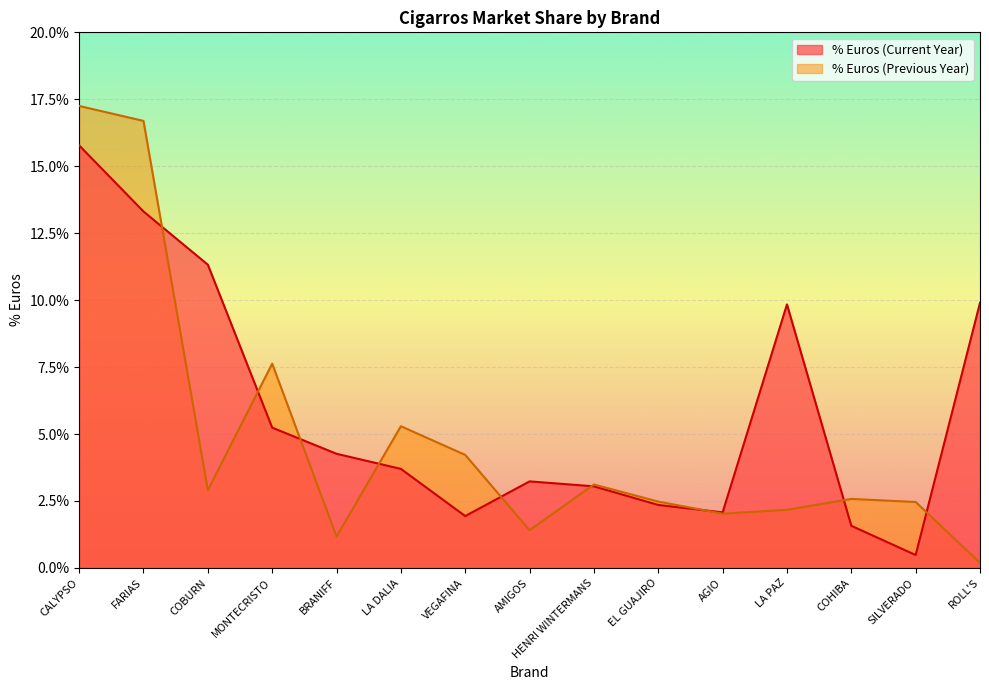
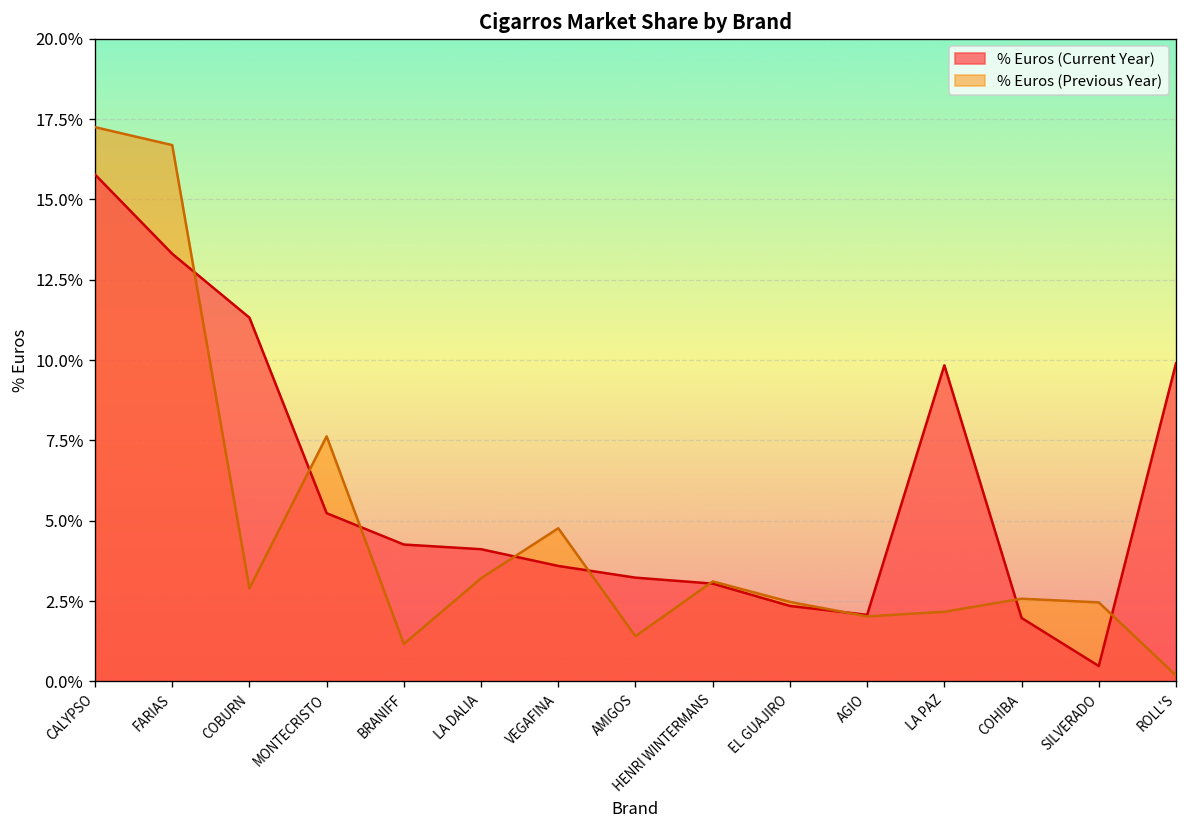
  {
    "% Euros (Current Year)": {
      "CALYPSO": "15.8%",
      "FARIAS": "13.3%",
      "COBURN": "11.3%",
      "MONTECRISTO": "5.2%",
      "BRANIFF": "4.3%",
-     "LA DALIA": "3.7%",
-     "VEGAFINA": "1.9%",
+     "LA DALIA": "4.1%",
+     "VEGAFINA": "3.6%",
      "AMIGOS": "3.2%",
      "EL GUAJIRO": "2.4%",
      "LA PAZ": "9.8%",
-     "COHIBA": "1.6%",
+     "COHIBA": "2.0%",
      "SILVERADO": "0.5%",
      "ROLL'S": "9.9%"
    },
    "% Euros (Previous Year)": {
      "CALYPSO": "17.3%",
      "FARIAS": "16.7%",
      "COBURN": "2.9%",
      "MONTECRISTO": "7.6%",
      "BRANIFF": "1.2%",
-     "LA DALIA": "5.3%",
-     "VEGAFINA": "4.2%",
+     "LA DALIA": "3.2%",
+     "VEGAFINA": "4.8%",
      "AMIGOS": "1.4%",
      "EL GUAJIRO": "2.5%",
      "LA PAZ": "2.2%",
      "COHIBA": "2.6%",
      "SILVERADO": "2.5%",
      "ROLL'S": "0.2%"
    }
  }
